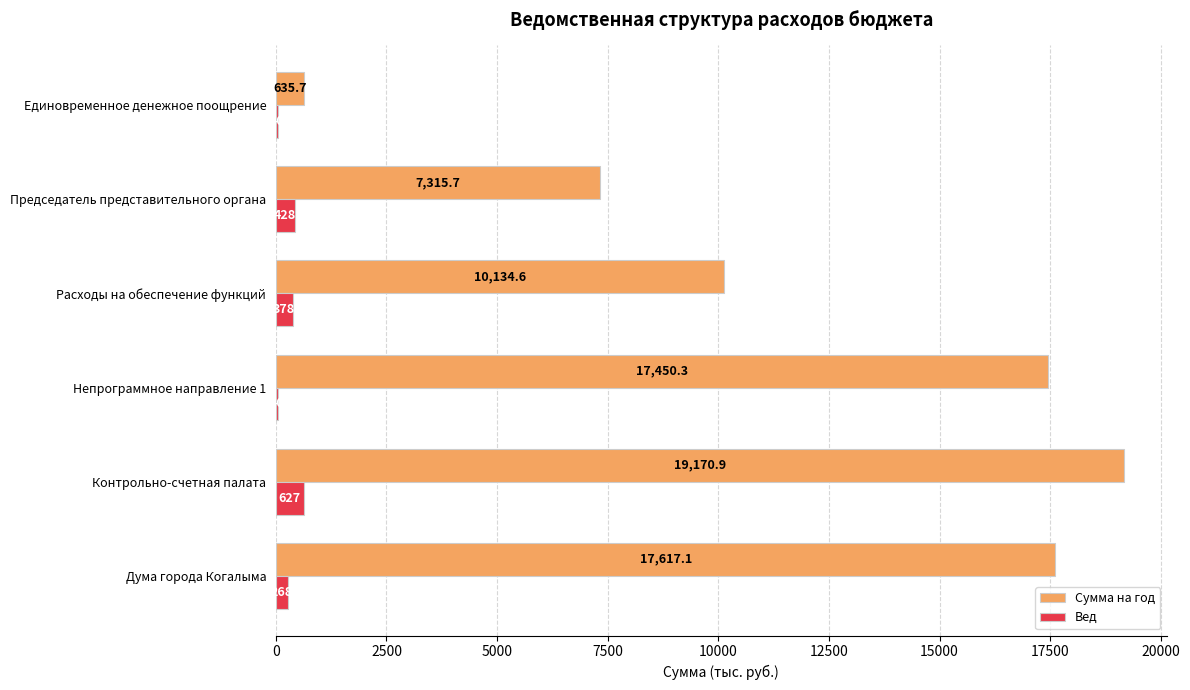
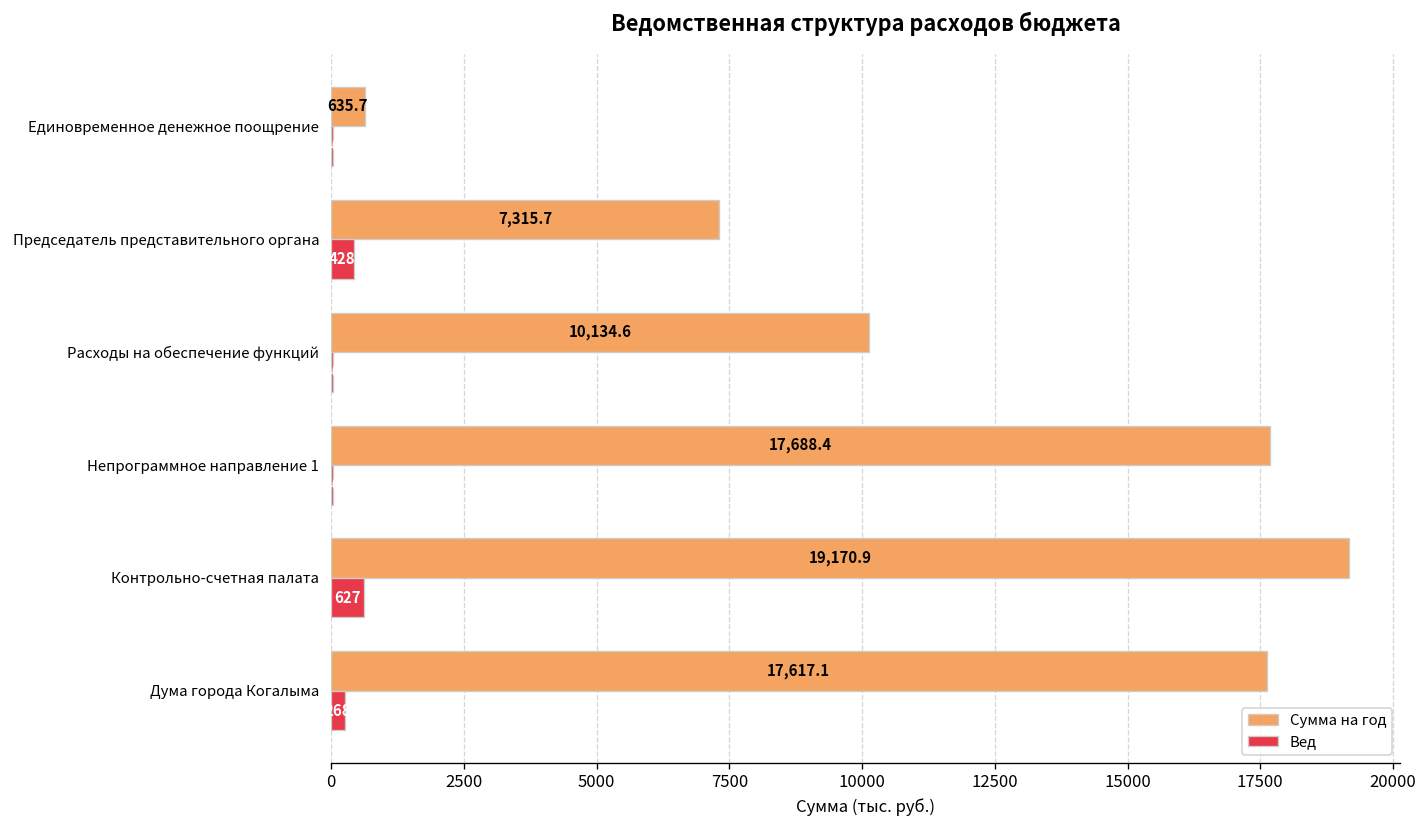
  {
    "Сумма на год": {
      "Единовременное денежное поощрение": "635.7",
      "Председатель представительного органа": "7,315.7",
      "Расходы на обеспечение функций": "10,134.6",
-     "Непрограммное направление 1": "17,450.3",
+     "Непрограммное направление 1": "17,688.4",
      "Контрольно-счетная палата": "19,170.9",
      "Дума города Когалыма": "17,617.1"
    },
    "Вед": {
-     "Расходы на обеспечение функций": "400",
+     "Расходы на обеспечение функций": "0",
      "Дума города Когалыма": "300"
    }
  }
